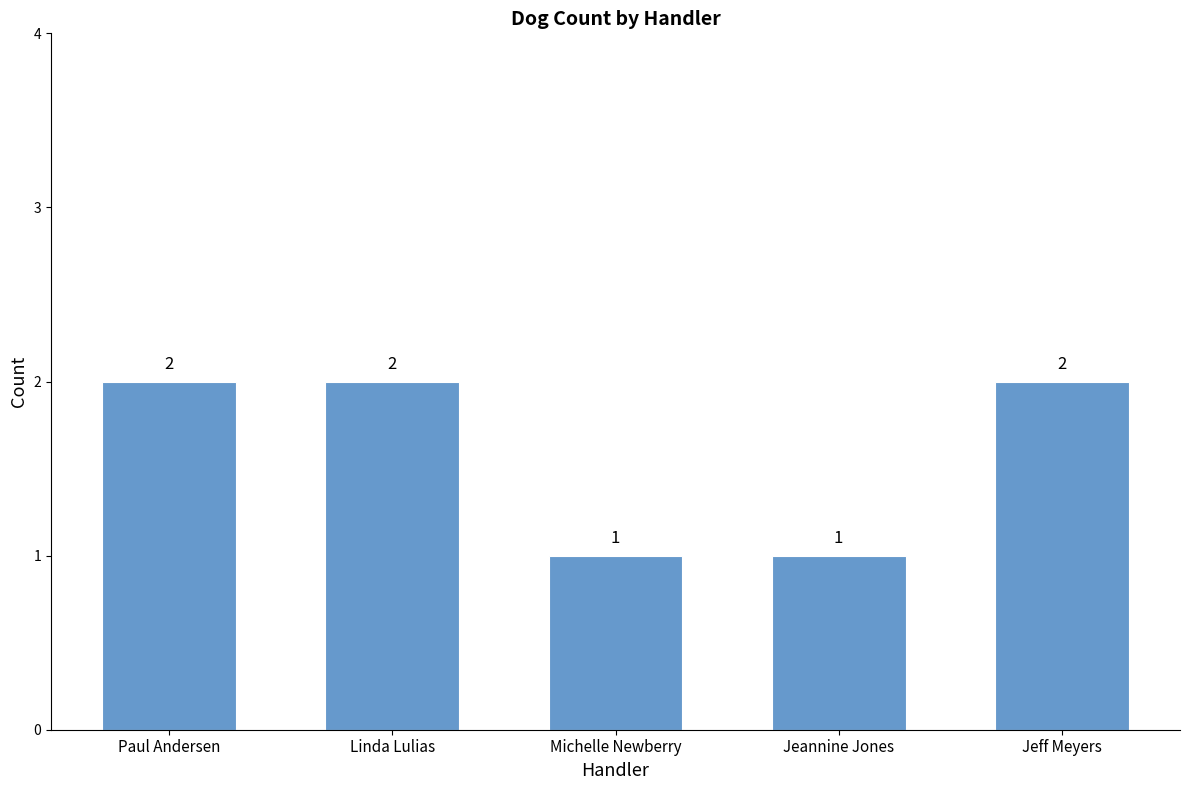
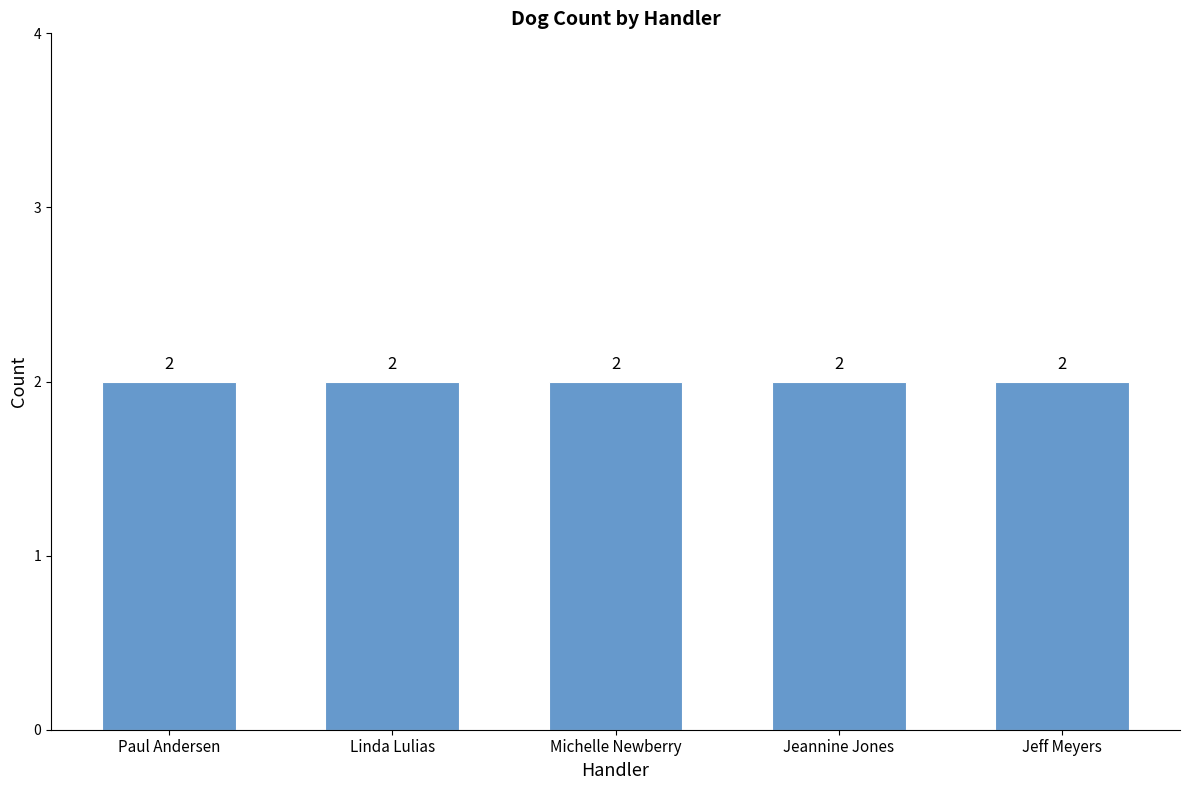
  {
    "Paul Andersen": 2,
    "Linda Lulias": 2,
-   "Michelle Newberry": 1,
-   "Jeannine Jones": 1,
+   "Michelle Newberry": 2,
+   "Jeannine Jones": 2,
    "Jeff Meyers": 2
  }
